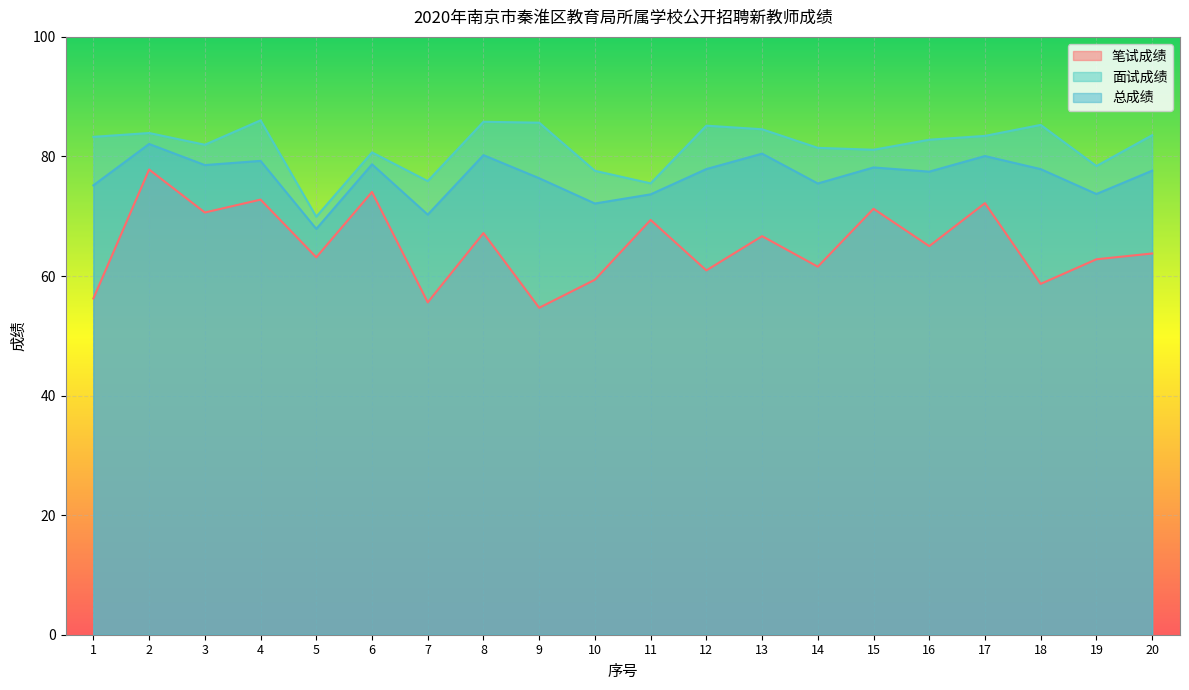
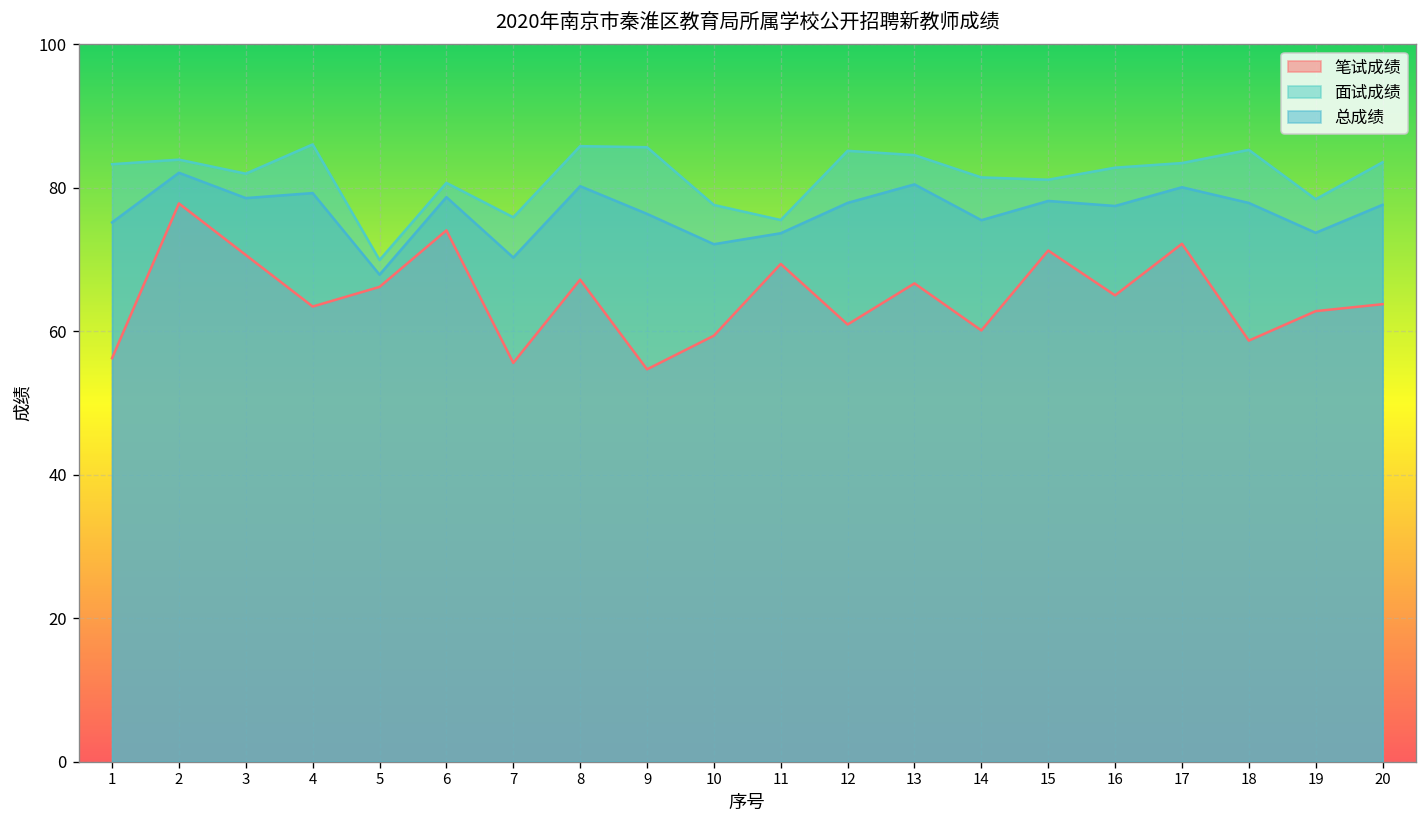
  {
    "笔试成绩": {
      "1": 56,
      "2": 78,
      "3": 71,
-     "4": 73,
-     "5": 63,
+     "4": 63,
+     "5": 66,
      "6": 74,
      "7": 56,
      "8": 67,
      "9": 55,
      "10": 59,
      "11": 69,
      "12": 61,
      "13": 67,
-     "14": 62,
+     "14": 60,
      "15": 71,
      "16": 65,
      "17": 72,
      "18": 59,
      "19": 63,
      "20": 64
    }
  }
